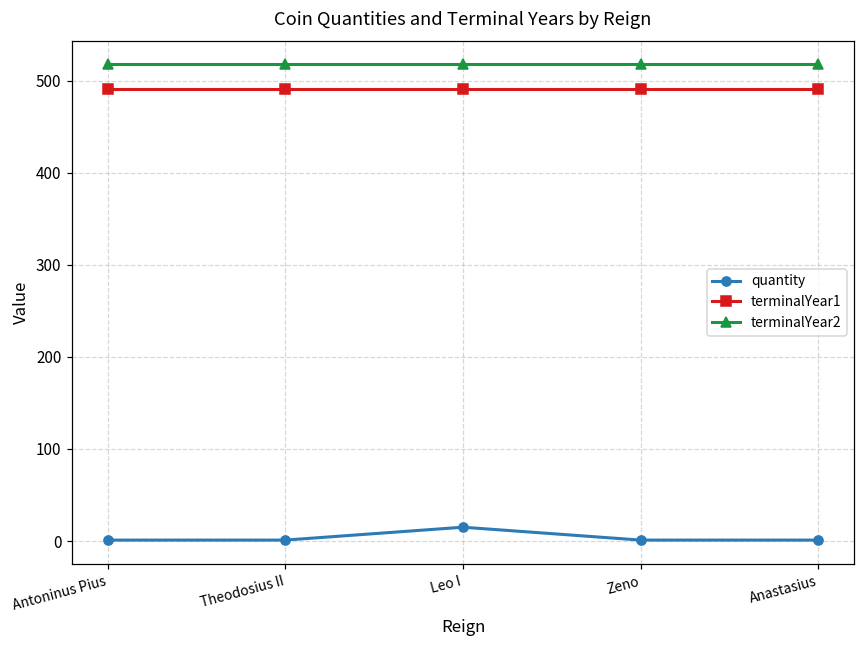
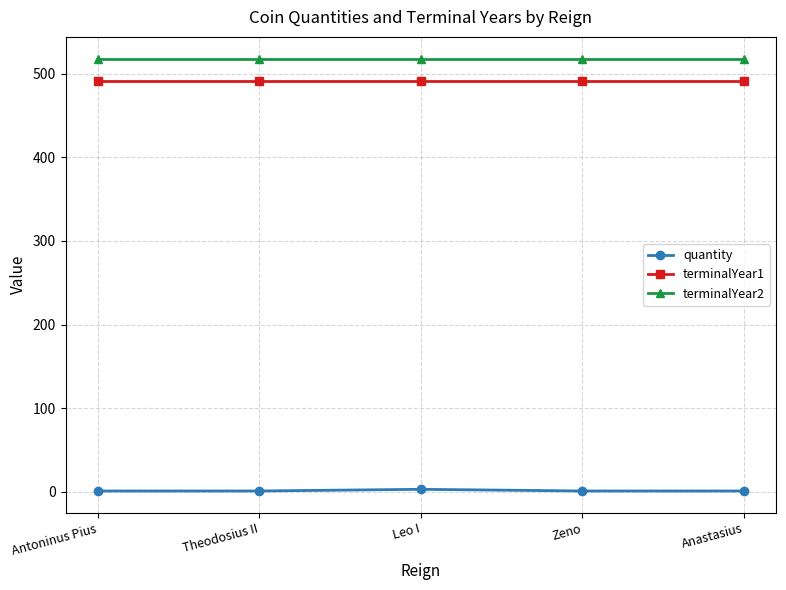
  {
    "quantity": {
      "Antoninus Pius": 0,
      "Theodosius II": 0,
-     "Leo I": 20,
+     "Leo I": 0,
      "Zeno": 0,
      "Anastasius": 0
    },
    "terminalYear1": {
      "Antoninus Pius": 490,
      "Theodosius II": 490,
      "Leo I": 490,
      "Zeno": 490,
      "Anastasius": 490
    },
    "terminalYear2": {
      "Antoninus Pius": 520,
      "Theodosius II": 520,
      "Leo I": 520,
      "Zeno": 520,
      "Anastasius": 520
    }
  }
